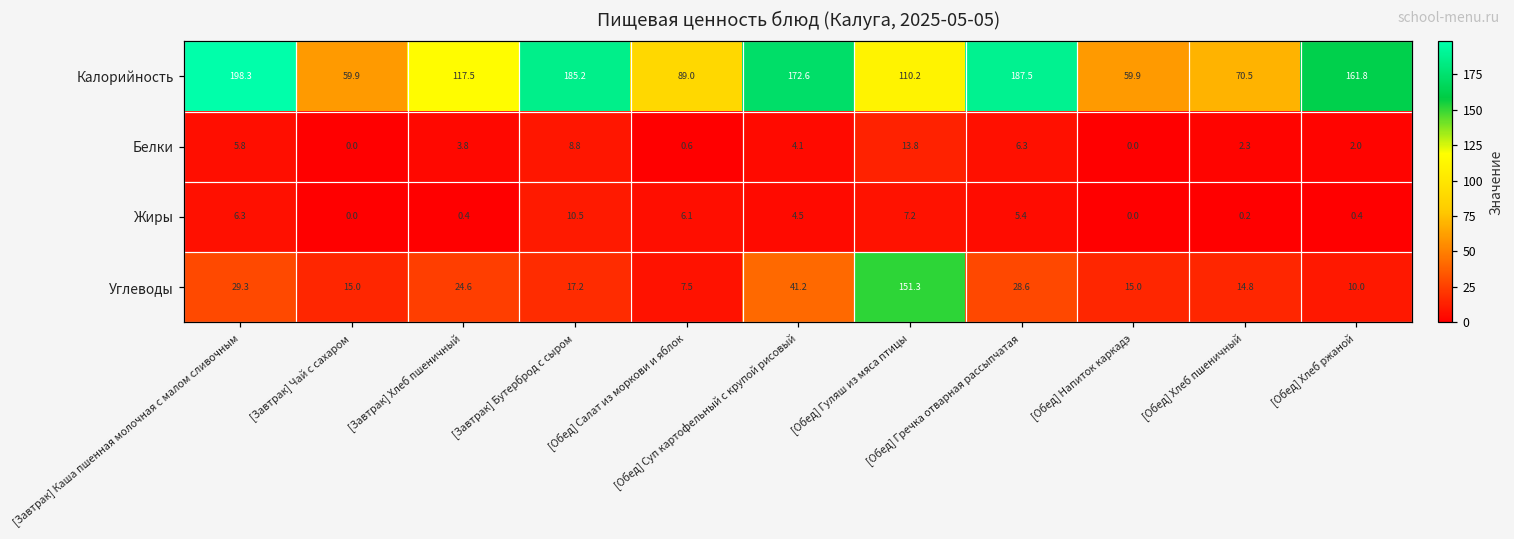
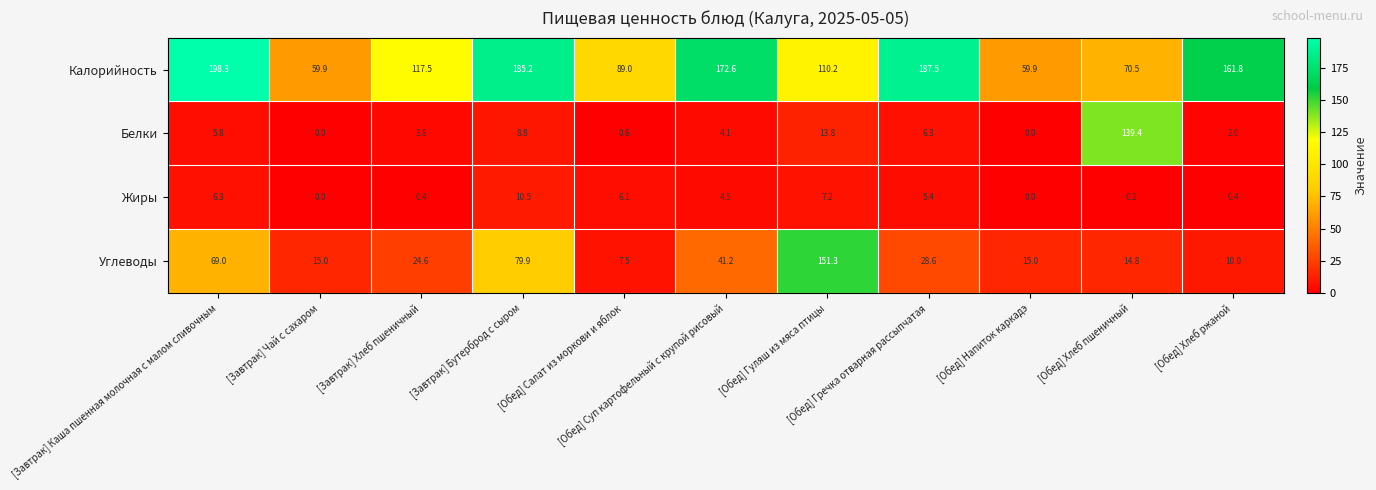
  {
    "Калорийность": {
      "[Завтрак] Каша пшенная молочная с малом сливочным": 198.3,
      "[Завтрак] Чай с сахаром": 59.9,
      "[Завтрак] Хлеб пшеничный": 117.5,
      "[Завтрак] Бутерброд с сыром": 185.2,
      "[Обед] Салат из моркови и яблок": 89.0,
      "[Обед] Суп картофельный с крупой рисовый": 172.6,
      "[Обед] Гуляш из мяса птицы": 110.2,
      "[Обед] Гречка отварная рассыпчатая": 187.5,
      "[Обед] Напиток каркадэ": 59.9,
      "[Обед] Хлеб пшеничный": 70.5,
      "[Обед] Хлеб ржаной": 161.8
    },
    "Белки": {
      "[Завтрак] Каша пшенная молочная с малом сливочным": 5.8,
      "[Завтрак] Чай с сахаром": 0.0,
      "[Завтрак] Хлеб пшеничный": 3.8,
      "[Завтрак] Бутерброд с сыром": 8.8,
      "[Обед] Салат из моркови и яблок": 0.6,
      "[Обед] Суп картофельный с крупой рисовый": 4.1,
      "[Обед] Гуляш из мяса птицы": 13.8,
      "[Обед] Гречка отварная рассыпчатая": 6.3,
      "[Обед] Напиток каркадэ": 0.0,
-     "[Обед] Хлеб пшеничный": 2.3,
+     "[Обед] Хлеб пшеничный": 139.4,
      "[Обед] Хлеб ржаной": 2.0
    },
    "Жиры": {
      "[Завтрак] Каша пшенная молочная с малом сливочным": 6.3,
      "[Завтрак] Чай с сахаром": 0.0,
      "[Завтрак] Хлеб пшеничный": 0.4,
      "[Завтрак] Бутерброд с сыром": 10.5,
      "[Обед] Салат из моркови и яблок": 6.1,
      "[Обед] Суп картофельный с крупой рисовый": 4.5,
      "[Обед] Гуляш из мяса птицы": 7.2,
      "[Обед] Гречка отварная рассыпчатая": 5.4,
      "[Обед] Напиток каркадэ": 0.0,
      "[Обед] Хлеб пшеничный": 0.2,
      "[Обед] Хлеб ржаной": 0.4
    },
    "Углеводы": {
-     "[Завтрак] Каша пшенная молочная с малом сливочным": 29.3,
+     "[Завтрак] Каша пшенная молочная с малом сливочным": 69.0,
      "[Завтрак] Чай с сахаром": 15.0,
      "[Завтрак] Хлеб пшеничный": 24.6,
-     "[Завтрак] Бутерброд с сыром": 17.2,
+     "[Завтрак] Бутерброд с сыром": 79.9,
      "[Обед] Салат из моркови и яблок": 7.5,
      "[Обед] Суп картофельный с крупой рисовый": 41.2,
      "[Обед] Гуляш из мяса птицы": 151.3,
      "[Обед] Гречка отварная рассыпчатая": 28.6,
      "[Обед] Напиток каркадэ": 15.0,
      "[Обед] Хлеб пшеничный": 14.8,
      "[Обед] Хлеб ржаной": 10.0
    }
  }
